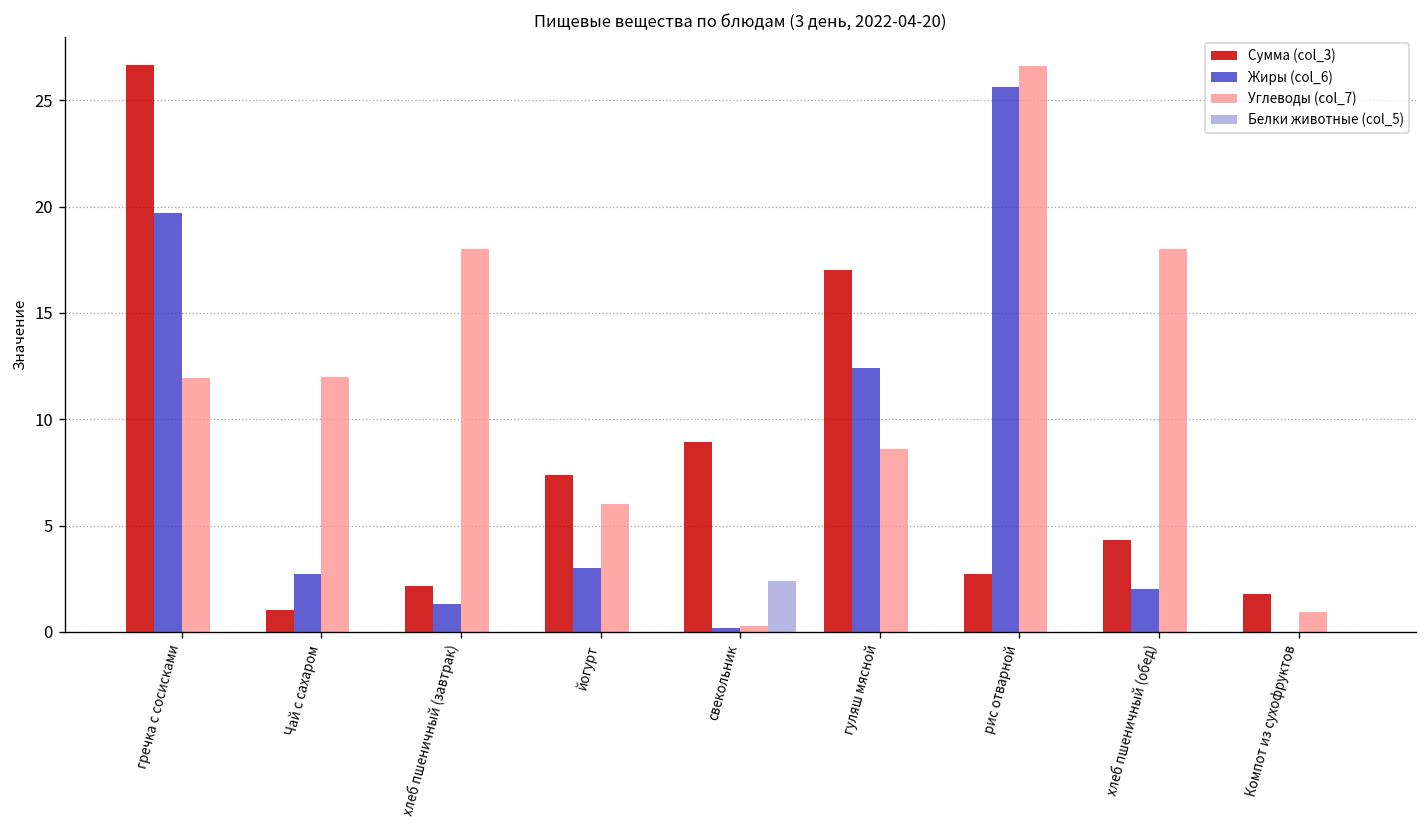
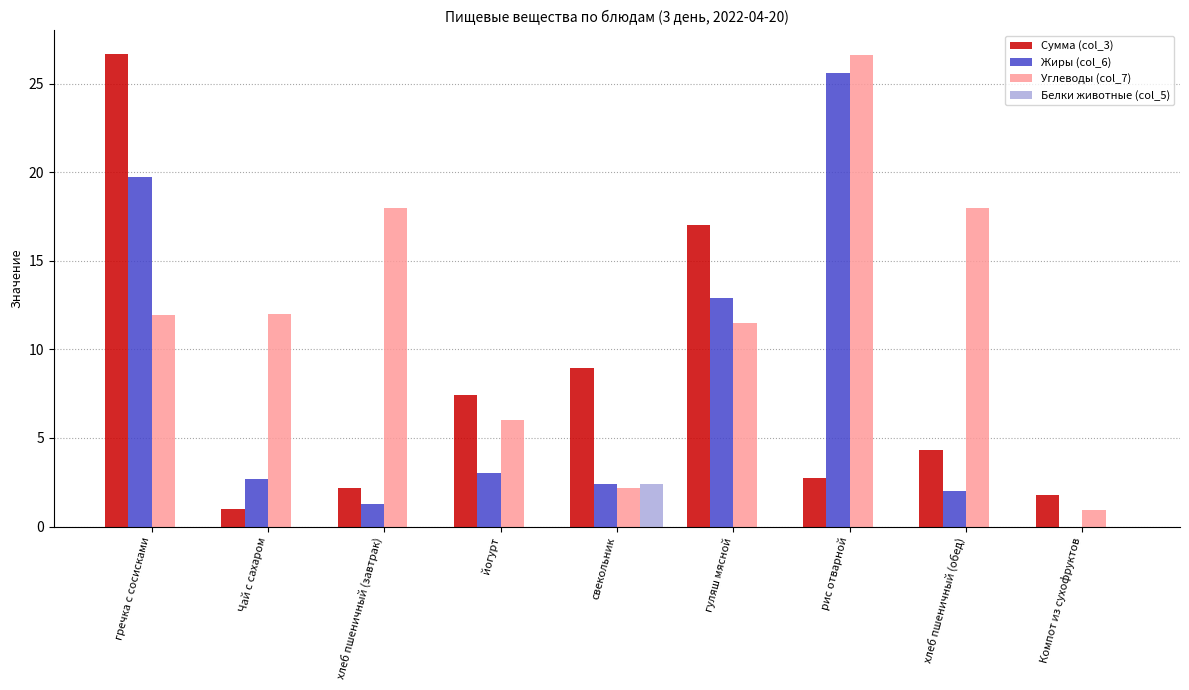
  {
    "Сумма (col_3)": {
      "гречка с сосисками": 26.7,
      "Чай с сахаром": 1.0,
      "хлеб пшеничный (завтрак)": 2.2,
      "йогурт": 7.4,
      "свекольник": 8.9,
      "гуляш мясной": 17.0,
      "рис отварной": 2.7,
      "хлеб пшеничный (обед)": 4.3,
      "Компот из сухофруктов": 1.8
    },
    "Жиры (col_6)": {
      "гречка с сосисками": 19.7,
      "Чай с сахаром": 2.7,
      "хлеб пшеничный (завтрак)": 1.3,
      "йогурт": 3.0,
-     "свекольник": 0.2,
-     "гуляш мясной": 12.4,
+     "свекольник": 2.4,
+     "гуляш мясной": 12.9,
      "рис отварной": 25.6,
      "хлеб пшеничный (обед)": 2.0,
      "Компот из сухофруктов": 0.0
    },
    "Углеводы (col_7)": {
      "гречка с сосисками": 12.0,
      "Чай с сахаром": 12.0,
      "хлеб пшеничный (завтрак)": 18.0,
      "йогурт": 6.0,
-     "свекольник": 0.3,
-     "гуляш мясной": 8.6,
+     "свекольник": 2.2,
+     "гуляш мясной": 11.5,
      "рис отварной": 26.6,
      "хлеб пшеничный (обед)": 18.0,
      "Компот из сухофруктов": 1.0
    },
    "Белки животные (col_5)": {
      "гречка с сосисками": 0.0,
      "Чай с сахаром": 0.0,
      "хлеб пшеничный (завтрак)": 0.0,
      "йогурт": 0.0,
      "свекольник": 2.4,
      "гуляш мясной": 0.0,
      "рис отварной": 0.0,
      "хлеб пшеничный (обед)": 0.0,
      "Компот из сухофруктов": 0.0
    }
  }
